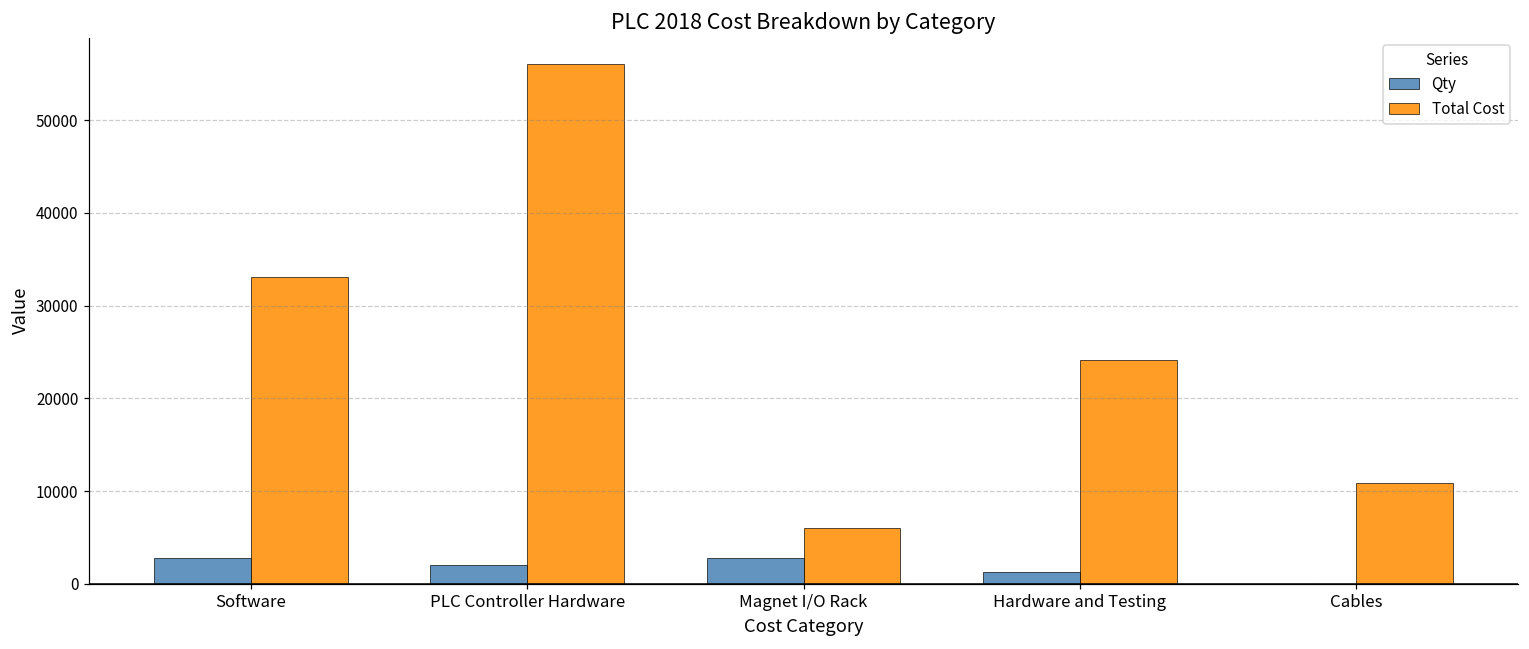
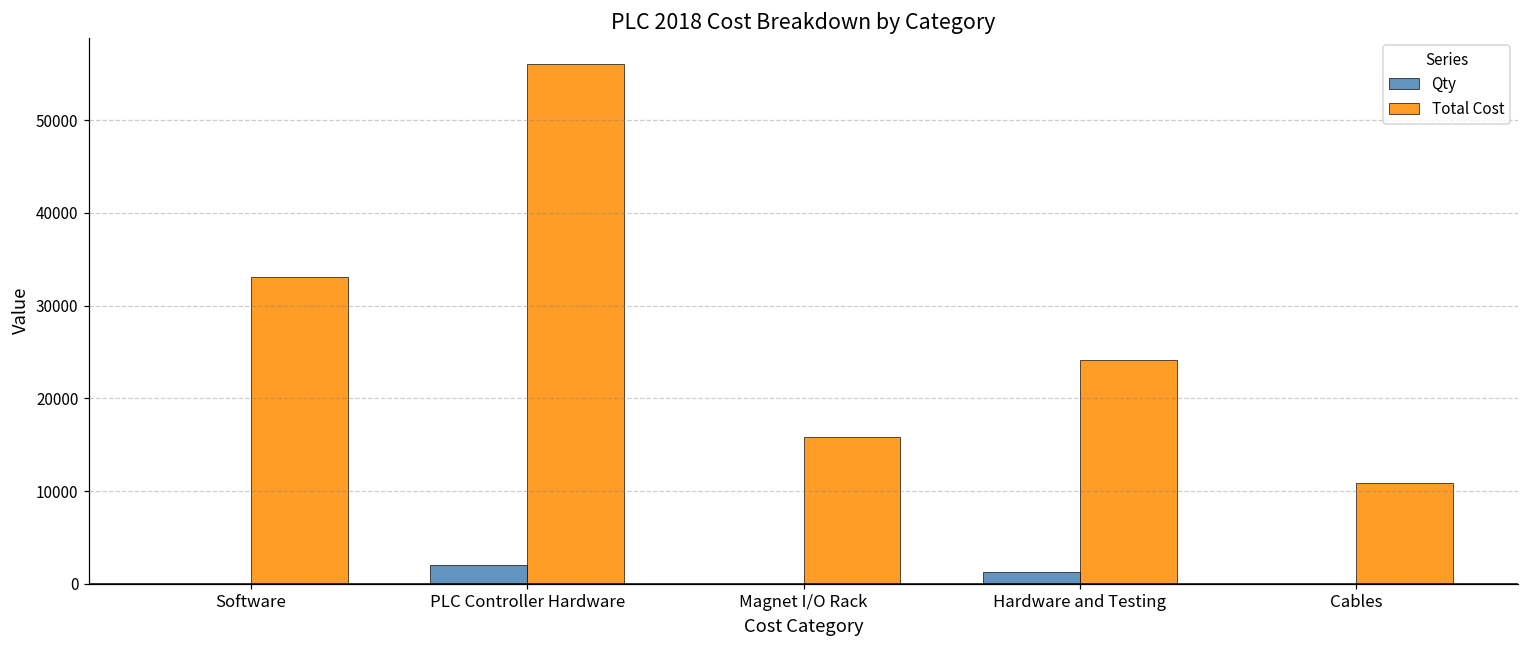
  {
    "Qty": {
-     "Software": 3000,
+     "Software": 0,
      "PLC Controller Hardware": 2000,
-     "Magnet I/O Rack": 3000,
+     "Magnet I/O Rack": 0,
      "Hardware and Testing": 1000
    },
    "Total Cost": {
      "Software": 33000,
      "PLC Controller Hardware": 56000,
-     "Magnet I/O Rack": 6000,
+     "Magnet I/O Rack": 16000,
      "Hardware and Testing": 24000,
      "Cables": 11000
    }
  }
